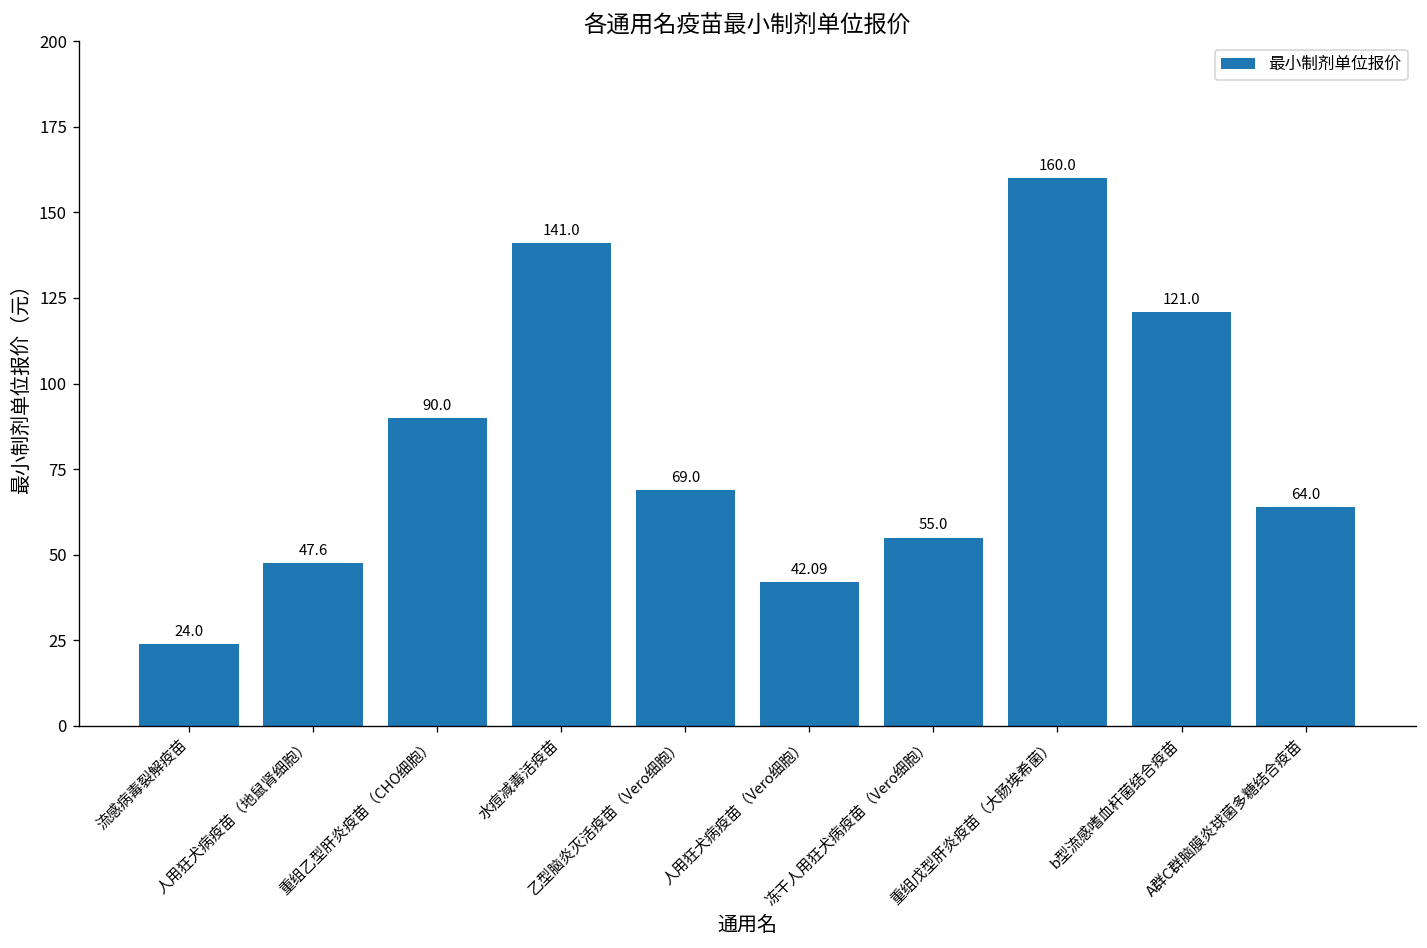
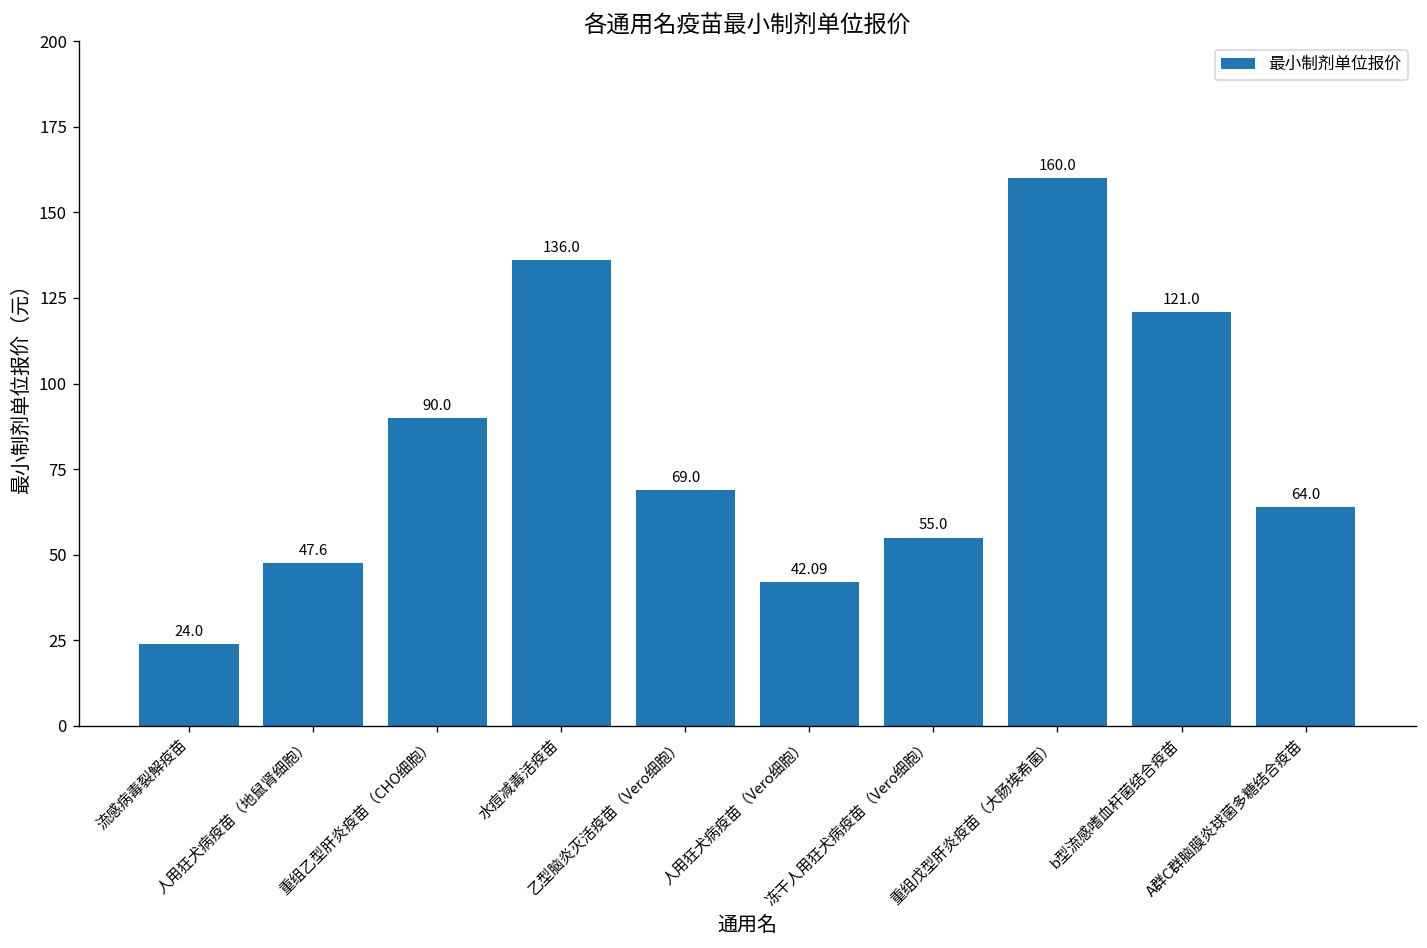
  {
    "流感病毒裂解疫苗": 24.0,
    "人用狂犬病疫苗（地鼠肾细胞）": 47.6,
    "重组乙型肝炎疫苗（CHO细胞）": 90.0,
-   "水痘减毒活疫苗": 141.0,
+   "水痘减毒活疫苗": 136.0,
    "乙型脑炎灭活疫苗（Vero细胞）": 69.0,
    "人用狂犬病疫苗（Vero细胞）": 42.09,
    "冻干人用狂犬病疫苗（Vero细胞）": 55.0,
    "重组戊型肝炎疫苗（大肠埃希菌）": 160.0,
    "b型流感嗜血杆菌结合疫苗": 121.0,
    "A群C群脑膜炎球菌多糖结合疫苗": 64.0
  }
